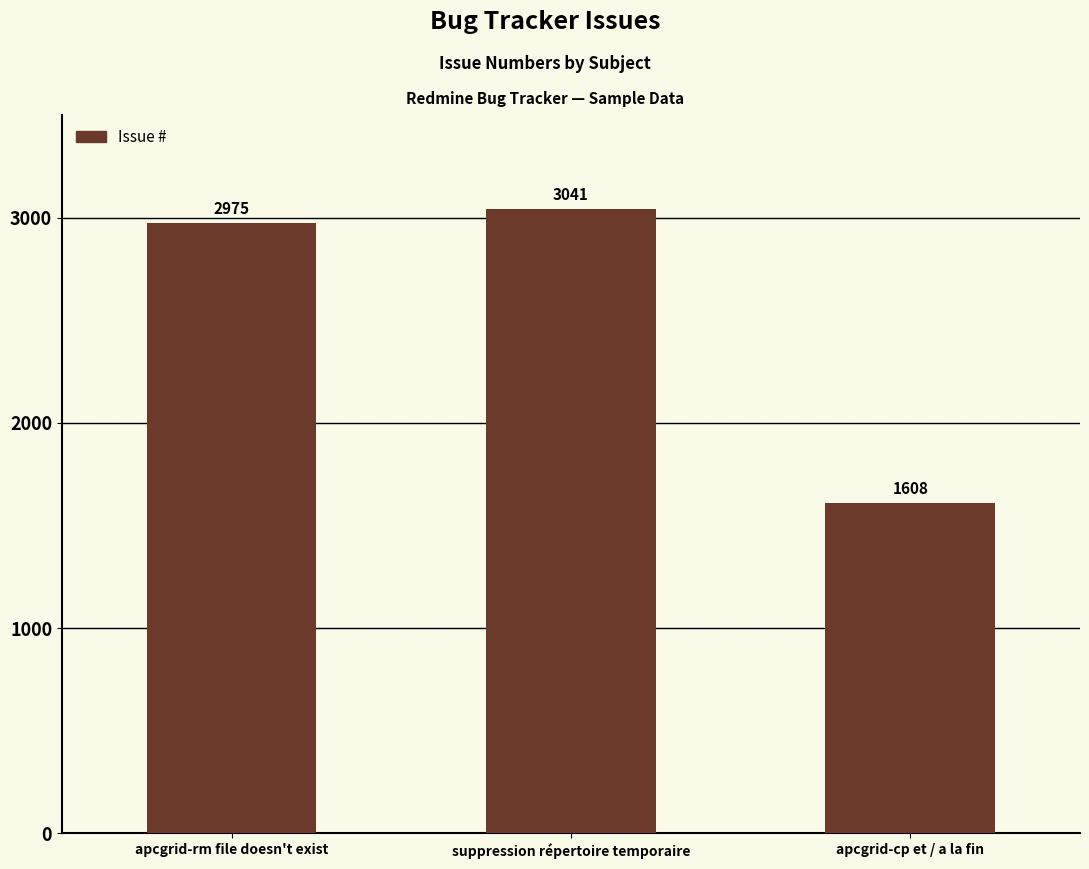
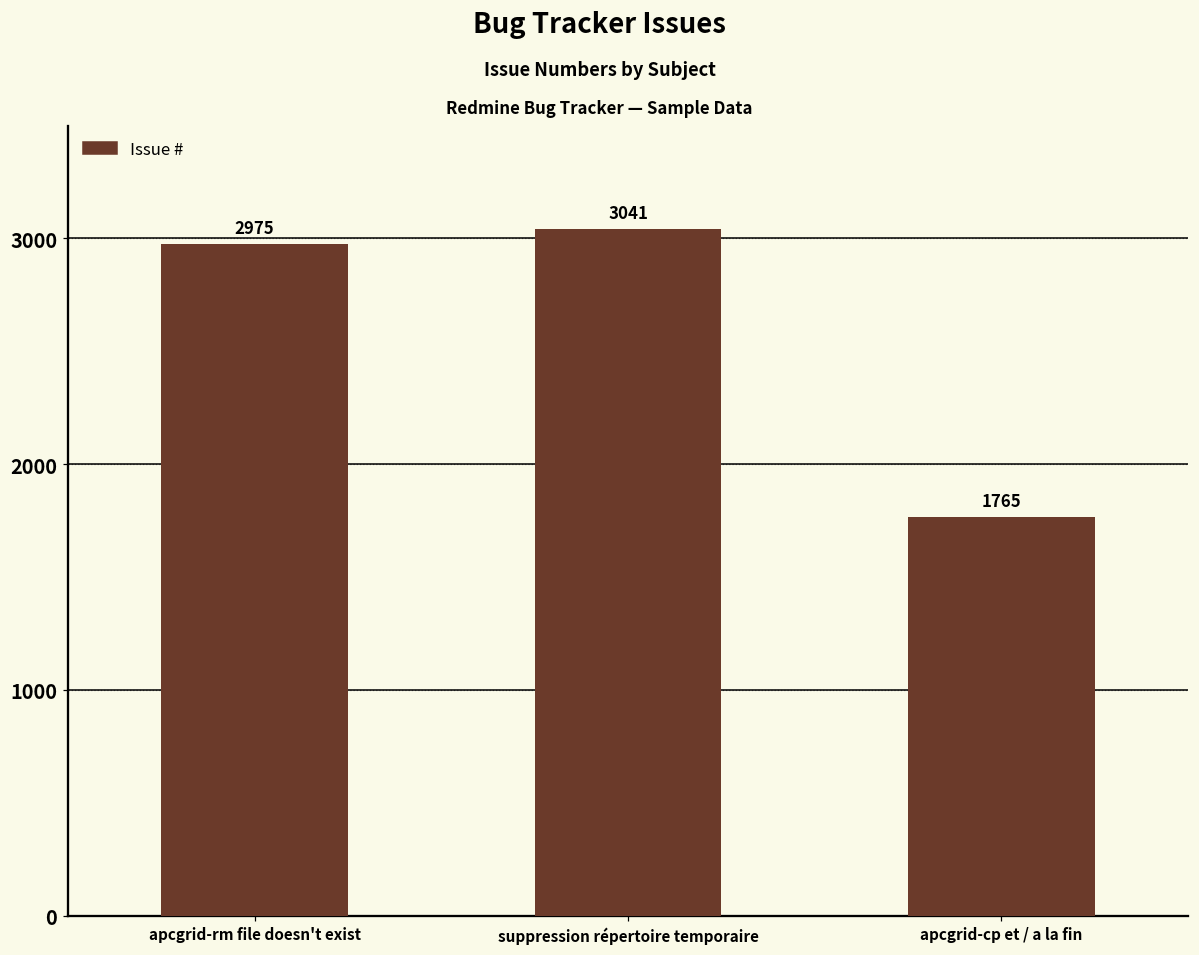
  {
    "apcgrid-rm file doesn't exist": 2975,
    "suppression répertoire temporaire": 3041,
-   "apcgrid-cp et / a la fin": 1608
+   "apcgrid-cp et / a la fin": 1765
  }
